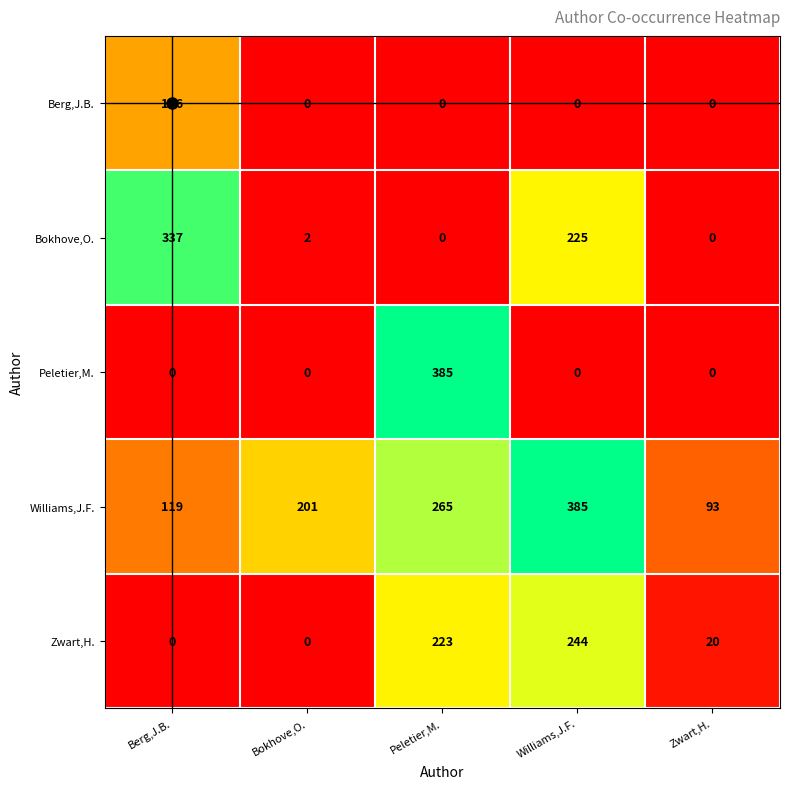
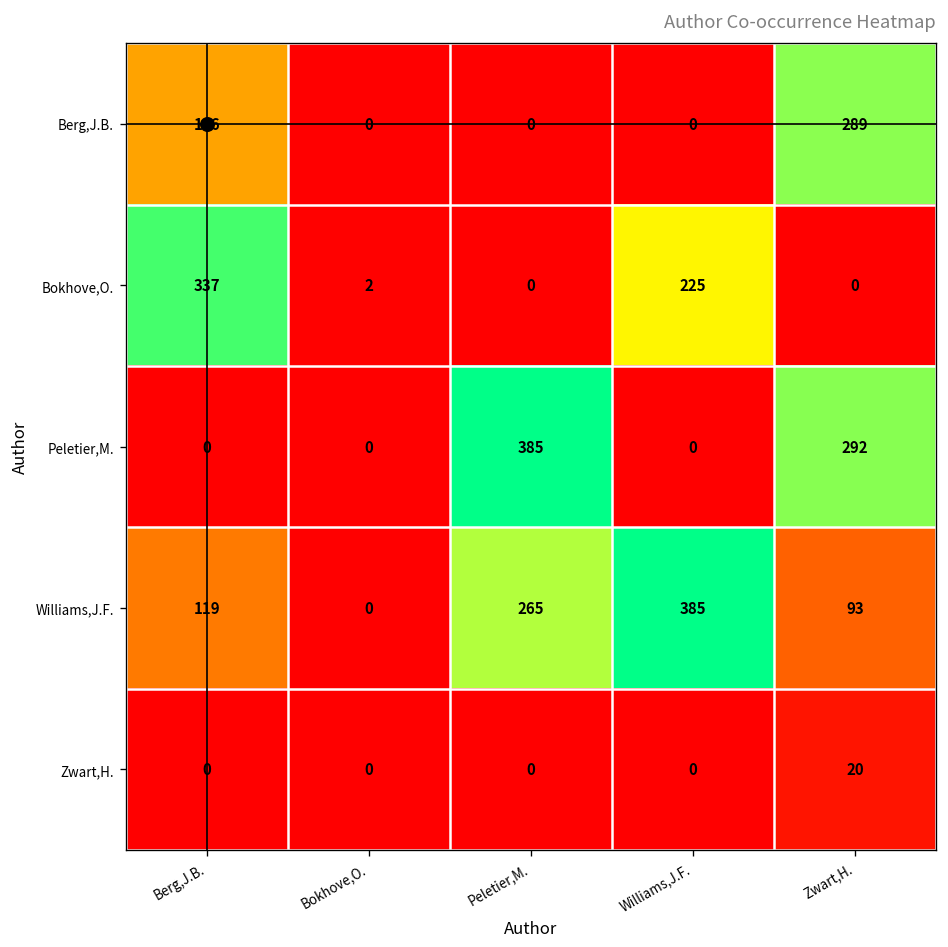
  {
    "Berg,J.B.": {
      "Bokhove,O.": 0,
      "Peletier,M.": 0,
      "Williams,J.F.": 0,
-     "Zwart,H.": 0
+     "Zwart,H.": 289
    },
    "Bokhove,O.": {
      "Berg,J.B.": 337,
      "Bokhove,O.": 2,
      "Peletier,M.": 0,
      "Williams,J.F.": 225,
      "Zwart,H.": 0
    },
    "Peletier,M.": {
      "Berg,J.B.": 0,
      "Bokhove,O.": 0,
      "Peletier,M.": 385,
      "Williams,J.F.": 0,
-     "Zwart,H.": 0
+     "Zwart,H.": 292
    },
    "Williams,J.F.": {
      "Berg,J.B.": 119,
-     "Bokhove,O.": 201,
+     "Bokhove,O.": 0,
      "Peletier,M.": 265,
      "Williams,J.F.": 385,
      "Zwart,H.": 93
    },
    "Zwart,H.": {
      "Berg,J.B.": 0,
      "Bokhove,O.": 0,
-     "Peletier,M.": 223,
-     "Williams,J.F.": 244,
+     "Peletier,M.": 0,
+     "Williams,J.F.": 0,
      "Zwart,H.": 20
    }
  }
